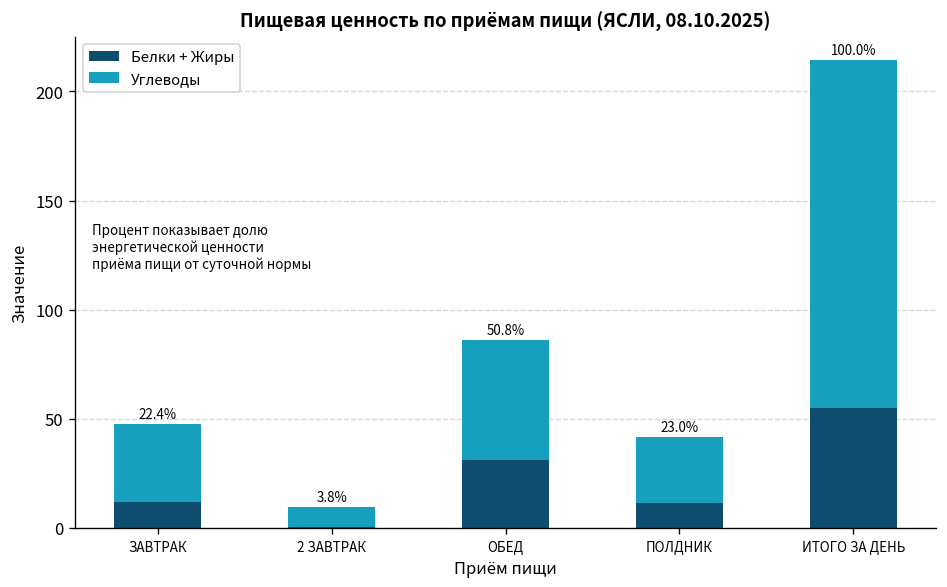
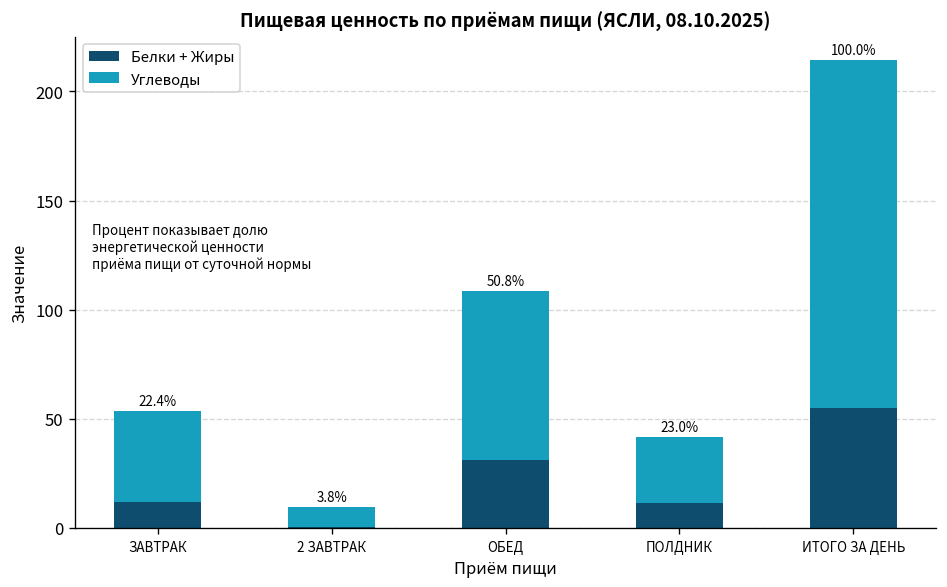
  {
    "Белки + Жиры": {
      "ЗАВТРАК": 12,
      "ОБЕД": 31,
      "ПОЛДНИК": 11,
      "ИТОГО ЗА ДЕНЬ": 55
    },
    "Углеводы": {
-     "ЗАВТРАК": 36,
-     "ОБЕД": 55
+     "ЗАВТРАК": 42,
+     "ОБЕД": 77
    }
  }
